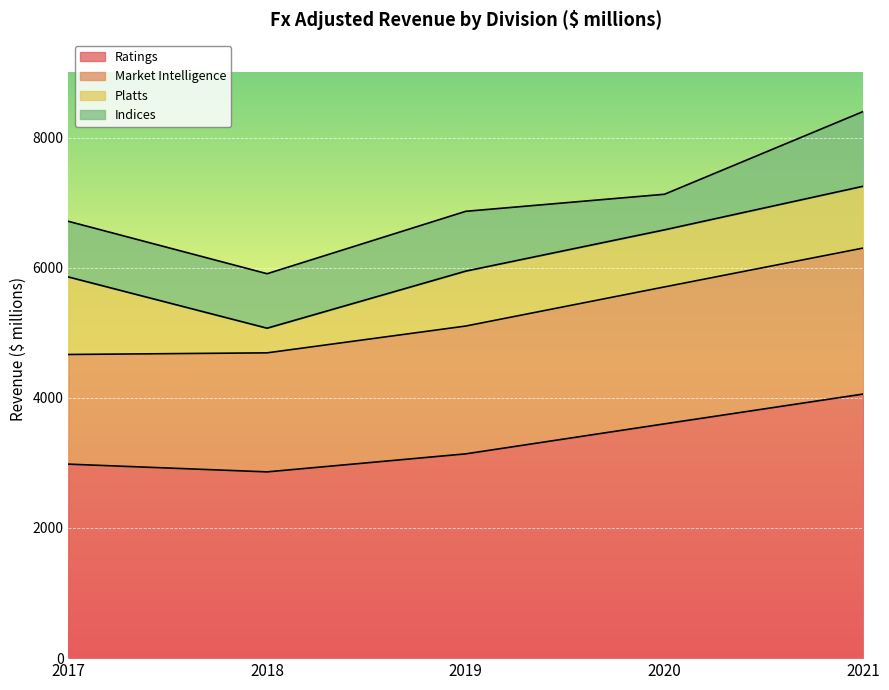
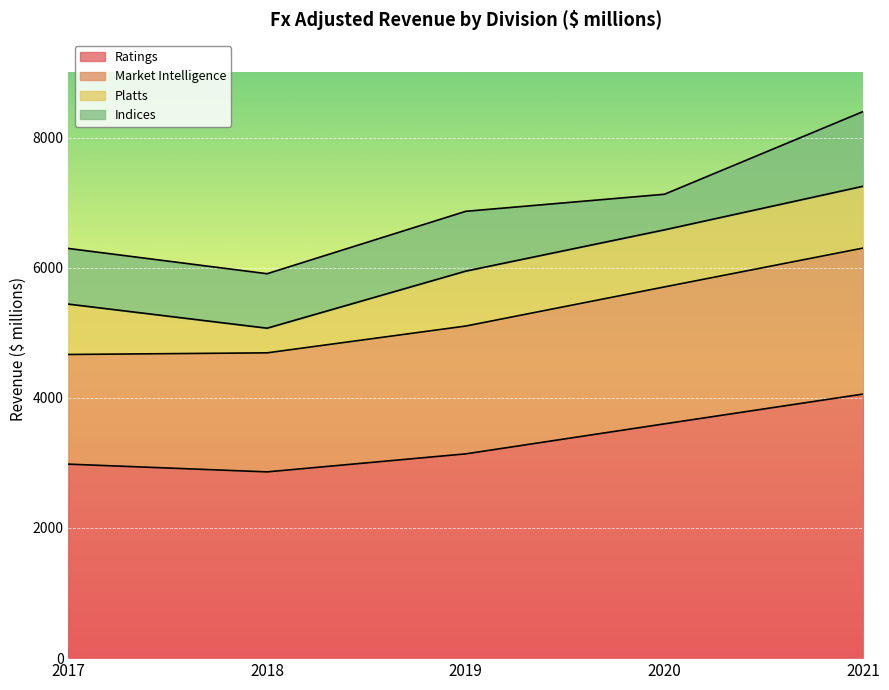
  {
    "Platts": {
-     "2017": 1200,
+     "2017": 800,
      "2018": 400,
      "2019": 800,
      "2020": 900,
      "2021": 1000
    },
    "Indices": {
      "2017": 900,
      "2018": 800,
      "2019": 900,
      "2020": 500,
      "2021": 1100
    }
  }
